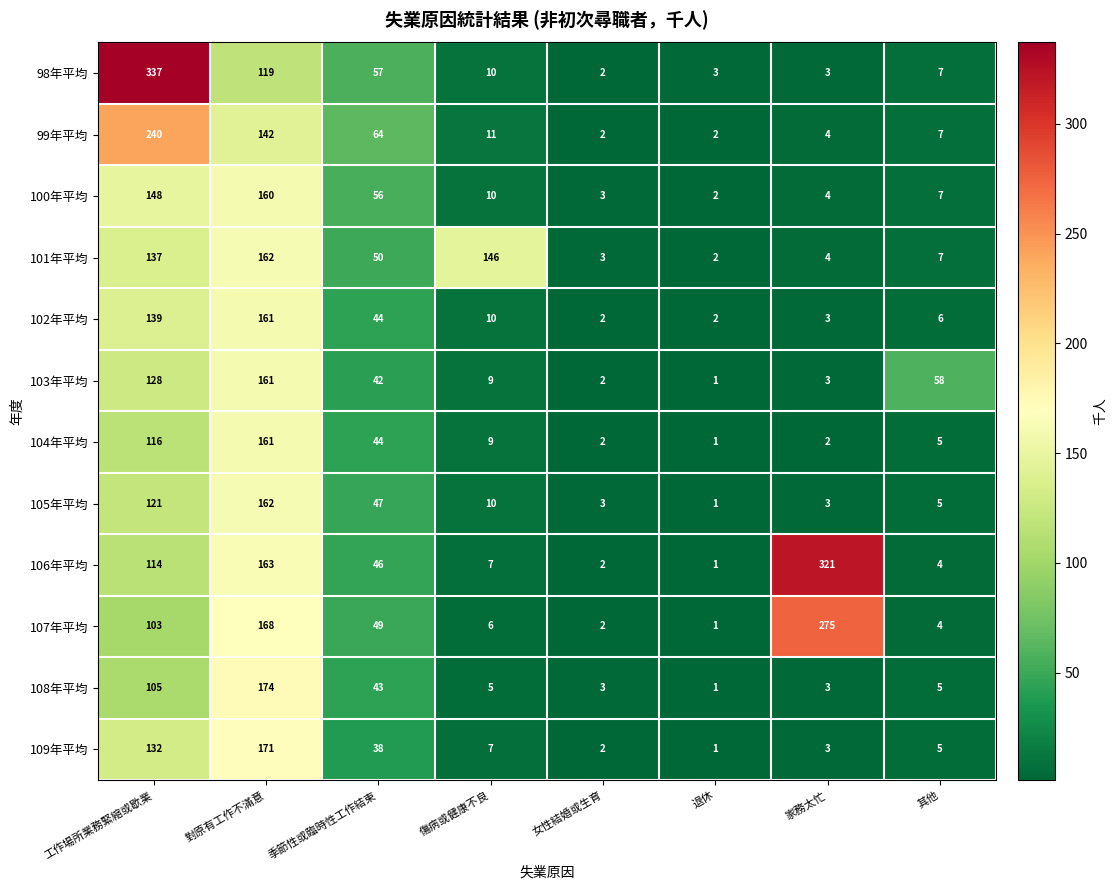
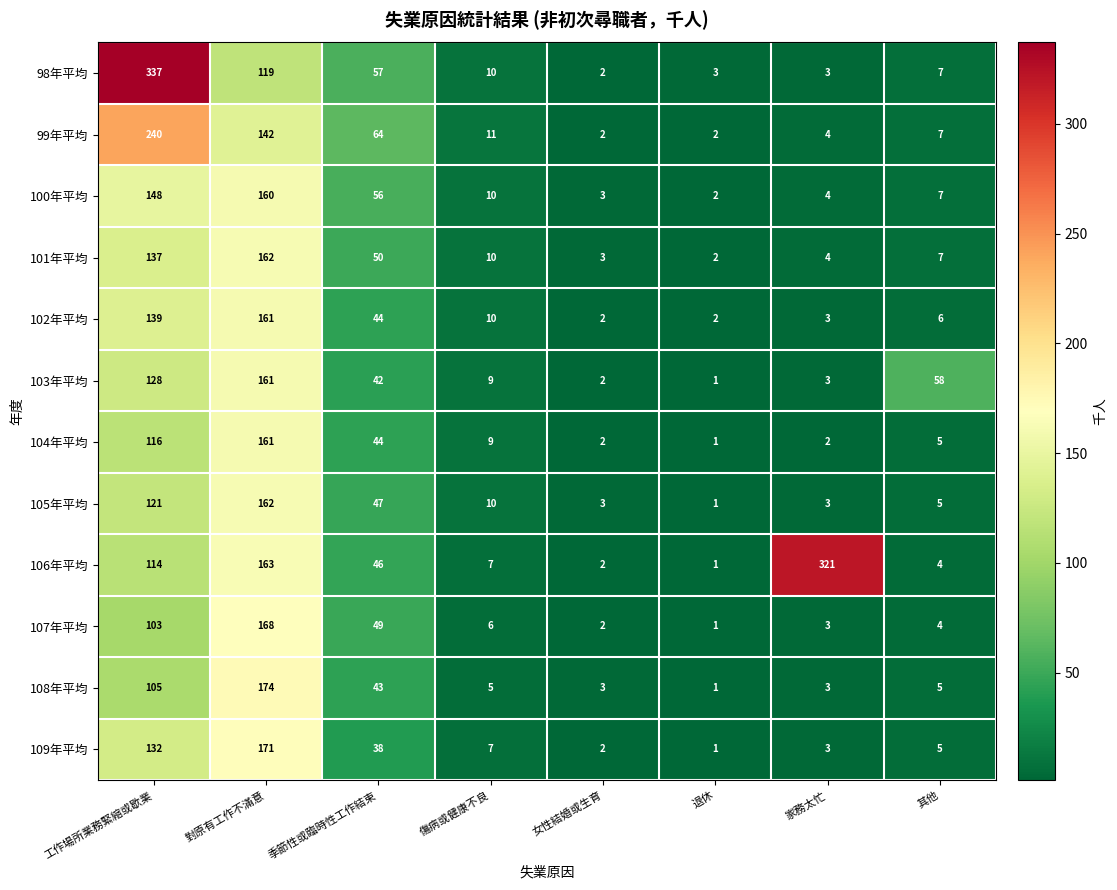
  {
    "98年平均": {
      "工作場所業務緊縮或歇業": 337,
      "對原有工作不滿意": 119,
      "季節性或臨時性工作結束": 57,
      "傷病或健康不良": 10,
      "女性結婚或生育": 2,
      "退休": 3,
      "家務太忙": 3,
      "其他": 7
    },
    "99年平均": {
      "工作場所業務緊縮或歇業": 240,
      "對原有工作不滿意": 142,
      "季節性或臨時性工作結束": 64,
      "傷病或健康不良": 11,
      "女性結婚或生育": 2,
      "退休": 2,
      "家務太忙": 4,
      "其他": 7
    },
    "100年平均": {
      "工作場所業務緊縮或歇業": 148,
      "對原有工作不滿意": 160,
      "季節性或臨時性工作結束": 56,
      "傷病或健康不良": 10,
      "女性結婚或生育": 3,
      "退休": 2,
      "家務太忙": 4,
      "其他": 7
    },
    "101年平均": {
      "工作場所業務緊縮或歇業": 137,
      "對原有工作不滿意": 162,
      "季節性或臨時性工作結束": 50,
-     "傷病或健康不良": 146,
+     "傷病或健康不良": 10,
      "女性結婚或生育": 3,
      "退休": 2,
      "家務太忙": 4,
      "其他": 7
    },
    "102年平均": {
      "工作場所業務緊縮或歇業": 139,
      "對原有工作不滿意": 161,
      "季節性或臨時性工作結束": 44,
      "傷病或健康不良": 10,
      "女性結婚或生育": 2,
      "退休": 2,
      "家務太忙": 3,
      "其他": 6
    },
    "103年平均": {
      "工作場所業務緊縮或歇業": 128,
      "對原有工作不滿意": 161,
      "季節性或臨時性工作結束": 42,
      "傷病或健康不良": 9,
      "女性結婚或生育": 2,
      "退休": 1,
      "家務太忙": 3,
      "其他": 58
    },
    "104年平均": {
      "工作場所業務緊縮或歇業": 116,
      "對原有工作不滿意": 161,
      "季節性或臨時性工作結束": 44,
      "傷病或健康不良": 9,
      "女性結婚或生育": 2,
      "退休": 1,
      "家務太忙": 2,
      "其他": 5
    },
    "105年平均": {
      "工作場所業務緊縮或歇業": 121,
      "對原有工作不滿意": 162,
      "季節性或臨時性工作結束": 47,
      "傷病或健康不良": 10,
      "女性結婚或生育": 3,
      "退休": 1,
      "家務太忙": 3,
      "其他": 5
    },
    "106年平均": {
      "工作場所業務緊縮或歇業": 114,
      "對原有工作不滿意": 163,
      "季節性或臨時性工作結束": 46,
      "傷病或健康不良": 7,
      "女性結婚或生育": 2,
      "退休": 1,
      "家務太忙": 321,
      "其他": 4
    },
    "107年平均": {
      "工作場所業務緊縮或歇業": 103,
      "對原有工作不滿意": 168,
      "季節性或臨時性工作結束": 49,
      "傷病或健康不良": 6,
      "女性結婚或生育": 2,
      "退休": 1,
-     "家務太忙": 275,
+     "家務太忙": 3,
      "其他": 4
    },
    "108年平均": {
      "工作場所業務緊縮或歇業": 105,
      "對原有工作不滿意": 174,
      "季節性或臨時性工作結束": 43,
      "傷病或健康不良": 5,
      "女性結婚或生育": 3,
      "退休": 1,
      "家務太忙": 3,
      "其他": 5
    },
    "109年平均": {
      "工作場所業務緊縮或歇業": 132,
      "對原有工作不滿意": 171,
      "季節性或臨時性工作結束": 38,
      "傷病或健康不良": 7,
      "女性結婚或生育": 2,
      "退休": 1,
      "家務太忙": 3,
      "其他": 5
    }
  }
